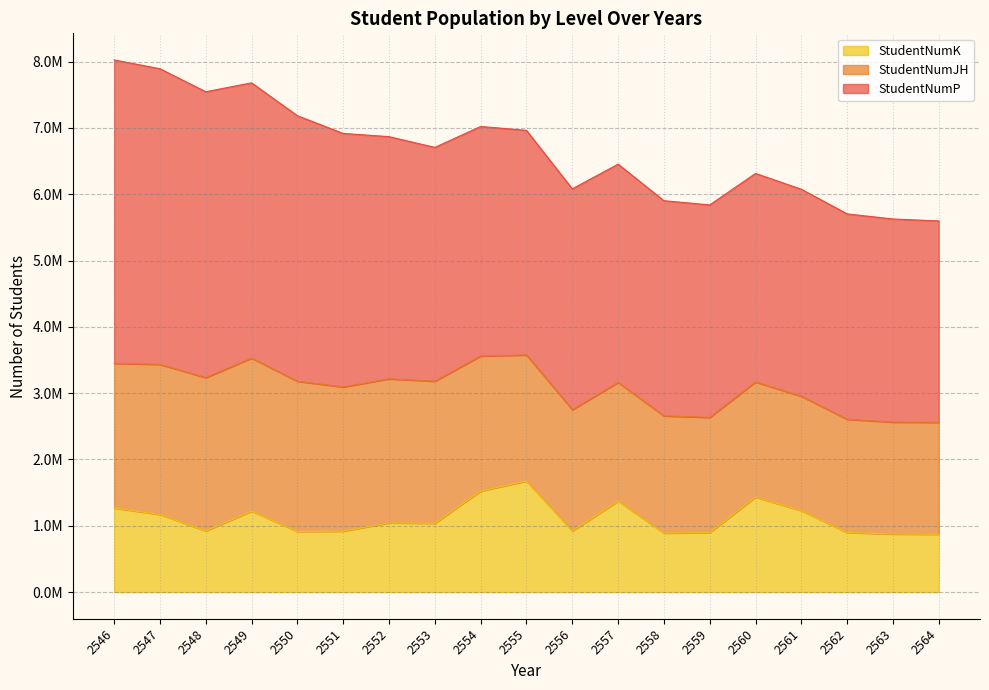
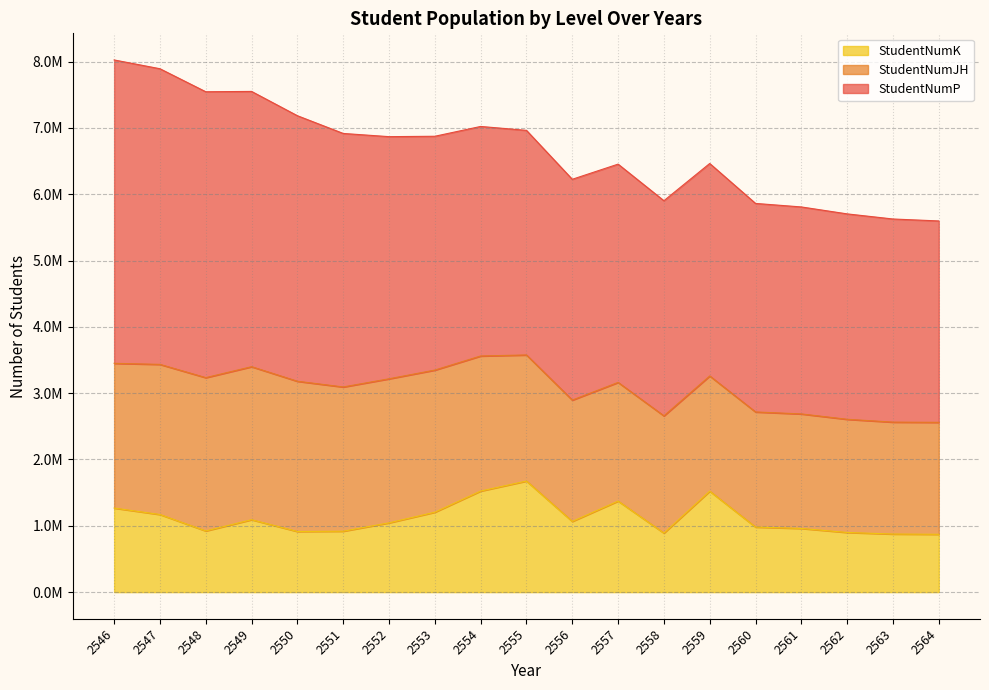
  {
    "StudentNumK": {
      "2546": 1300000,
      "2547": 1200000,
      "2548": 900000,
-     "2549": 1200000,
+     "2549": 1100000,
      "2550": 900000,
      "2551": 900000,
      "2552": 1000000,
-     "2553": 1000000,
+     "2553": 1200000,
      "2554": 1500000,
      "2555": 1700000,
-     "2556": 900000,
+     "2556": 1100000,
      "2557": 1400000,
      "2558": 900000,
-     "2559": 900000,
-     "2560": 1400000,
-     "2561": 1200000,
+     "2559": 1500000,
+     "2560": 1000000,
+     "2561": 1000000,
      "2562": 900000,
      "2563": 900000,
      "2564": 900000
    }
  }
